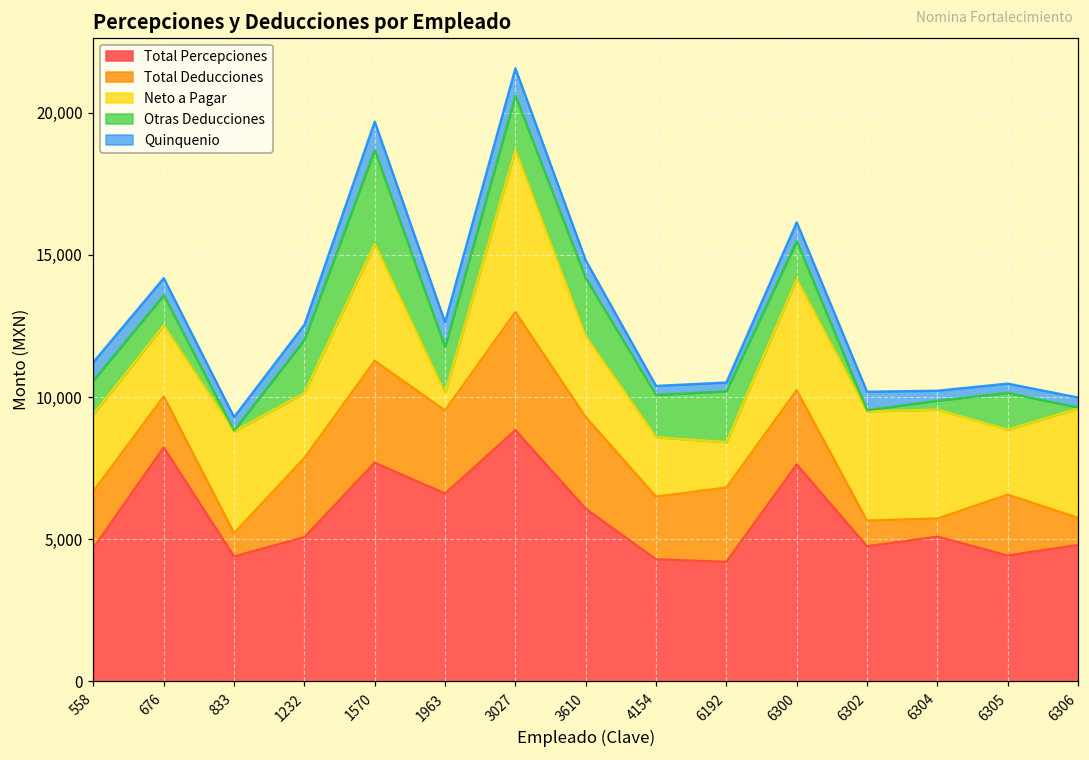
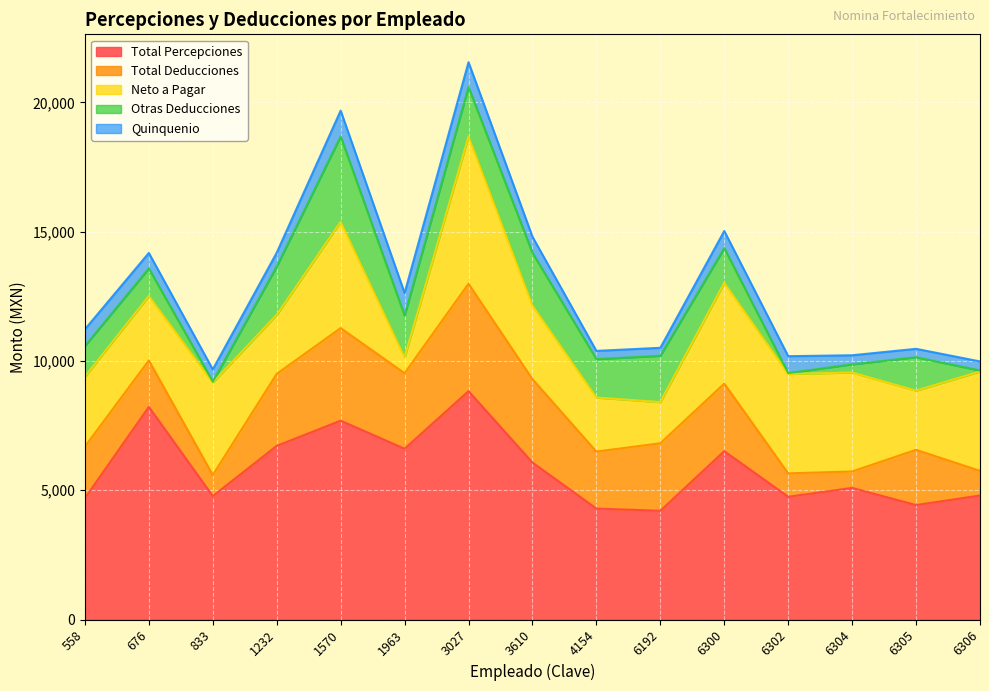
  {
    "Total Percepciones": {
      "558": "4,700",
      "676": "8,200",
-     "833": "4,400",
-     "1232": "5,100",
+     "833": "4,800",
+     "1232": "6,700",
      "1570": "7,700",
      "1963": "6,600",
      "3027": "8,800",
      "3610": "6,100",
      "4154": "4,300",
      "6192": "4,200",
-     "6300": "7,600",
+     "6300": "6,500",
      "6302": "4,700",
      "6304": "5,100",
      "6305": "4,400",
      "6306": "4,800"
    },
    "Total Deducciones": {
      "558": "2,000",
      "676": "1,800",
      "833": "800",
      "1232": "2,800",
      "1570": "3,600",
      "1963": "2,900",
      "3027": "4,200",
      "3610": "3,200",
      "4154": "2,200",
      "6192": "2,600",
      "6300": "2,600",
      "6302": "900",
      "6304": "600",
      "6305": "2,100",
      "6306": "1,000"
    },
    "Neto a Pagar": {
      "558": "2,700",
      "676": "2,500",
      "1232": "2,300",
      "1570": "4,100",
      "1963": "600",
      "3027": "5,700",
      "3610": "2,800",
      "4154": "2,100",
      "6192": "1,600",
      "6300": "3,900",
      "6304": "3,800",
      "6305": "2,300"
    },
    "Otras Deducciones": {
      "558": "1,200",
      "676": "1,100",
      "1232": "1,900",
      "1570": "3,300",
      "1963": "1,600",
      "3027": "1,900",
      "3610": "2,000",
      "4154": "1,500",
      "6192": "1,800",
      "6300": "1,300",
      "6304": "300",
      "6305": "1,300"
    },
    "Quinquenio": {
      "558": "600",
      "676": "600",
      "833": "500",
      "1232": "500",
      "1570": "1,000",
      "1963": "900",
      "3027": "1,000",
      "3610": "600",
      "4154": "300",
      "6192": "300",
      "6300": "700",
      "6302": "700",
      "6304": "400",
      "6305": "300",
      "6306": "300"
    }
  }
